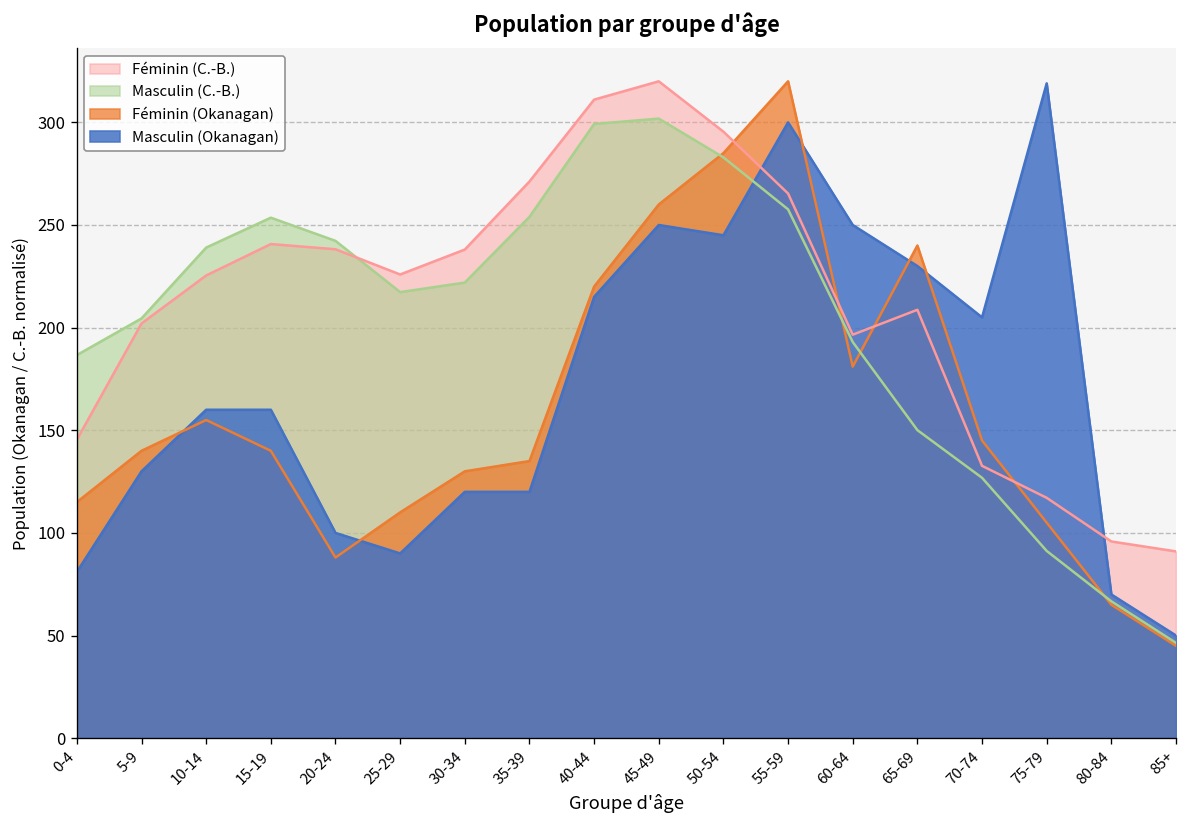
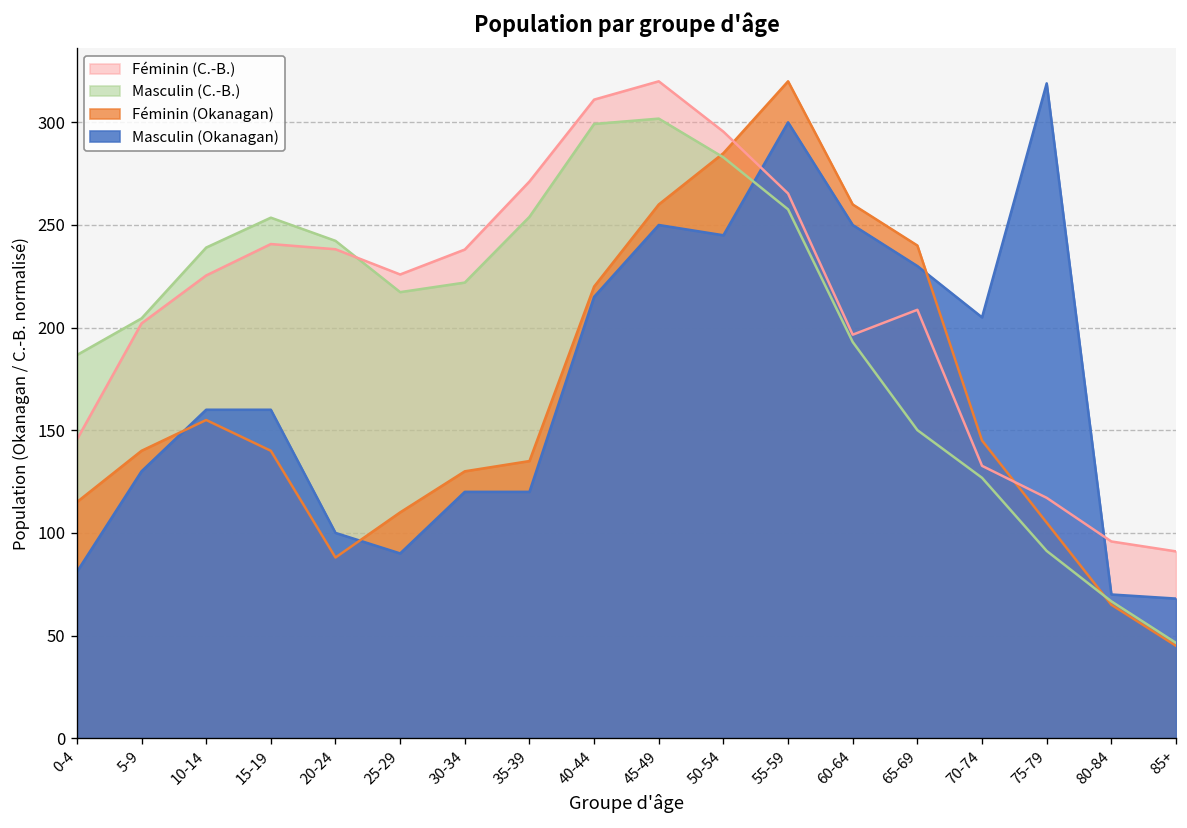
  {
    "Féminin (C.-B.)": {
      "0-4": 145,
      "5-9": 202,
      "10-14": 225,
      "15-19": 241,
      "20-24": 238,
      "25-29": 226,
      "30-34": 238,
      "35-39": 271,
      "40-44": 311,
      "45-49": 320,
      "50-54": 295,
      "55-59": 265,
      "60-64": 197,
      "65-69": 209,
      "70-74": 133,
      "75-79": 117,
      "80-84": 96,
      "85+": 91
    },
    "Masculin (C.-B.)": {
      "0-4": 187,
      "5-9": 204,
      "10-14": 239,
      "15-19": 254,
      "20-24": 242,
      "25-29": 217,
      "30-34": 222,
      "35-39": 254,
      "40-44": 299,
      "45-49": 302,
      "50-54": 283,
      "55-59": 258,
      "60-64": 193,
      "65-69": 150,
      "70-74": 127,
      "75-79": 91,
      "80-84": 67
    },
    "Féminin (Okanagan)": {
      "0-4": 115,
      "5-9": 140,
      "10-14": 155,
      "15-19": 140,
      "20-24": 88,
      "25-29": 110,
      "30-34": 130,
      "35-39": 135,
      "40-44": 220,
      "45-49": 260,
      "50-54": 285,
      "55-59": 320,
-     "60-64": 181,
+     "60-64": 260,
      "65-69": 240,
      "70-74": 145,
      "75-79": 105,
      "80-84": 65
    },
    "Masculin (Okanagan)": {
      "0-4": 81,
      "5-9": 130,
      "10-14": 160,
      "15-19": 160,
      "20-24": 100,
      "25-29": 90,
      "30-34": 120,
      "35-39": 120,
      "40-44": 215,
      "45-49": 250,
      "50-54": 245,
      "55-59": 300,
      "60-64": 250,
      "65-69": 230,
      "70-74": 205,
      "75-79": 319,
      "80-84": 70,
-     "85+": 50
+     "85+": 68
    }
  }
